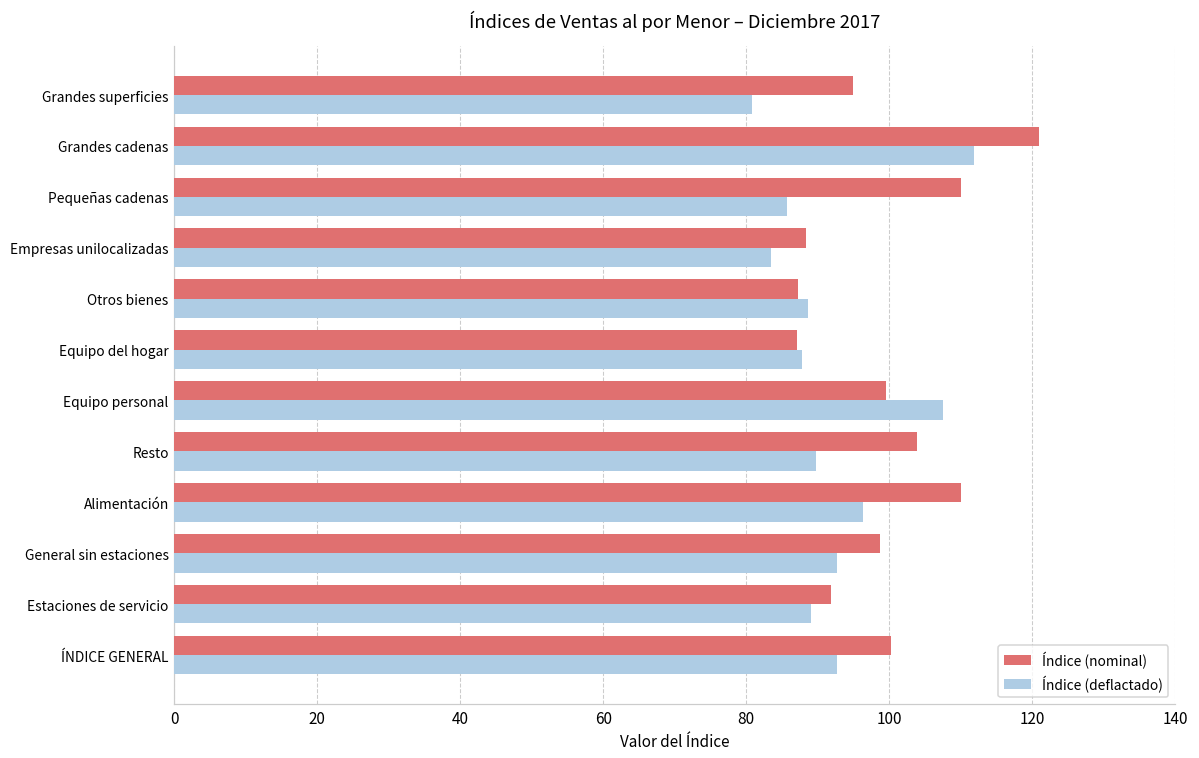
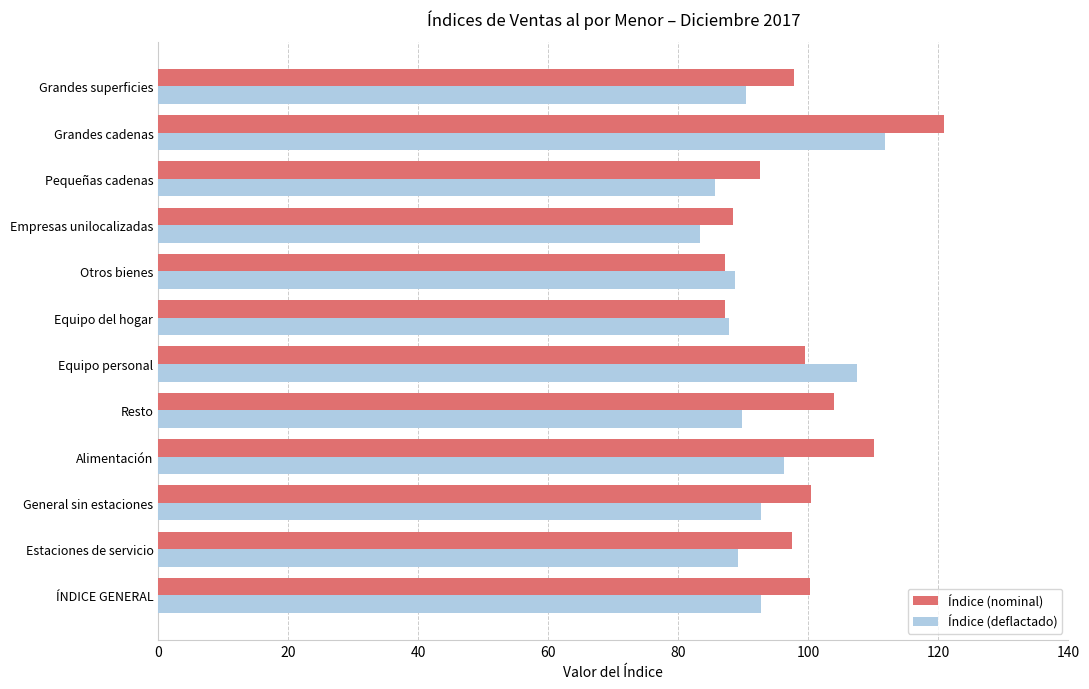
  {
    "Índice (nominal)": {
-     "Grandes superficies": 95,
+     "Grandes superficies": 98,
      "Grandes cadenas": 121,
-     "Pequeñas cadenas": 110,
+     "Pequeñas cadenas": 93,
      "Empresas unilocalizadas": 88,
      "Otros bienes": 87,
      "Equipo del hogar": 87,
      "Equipo personal": 100,
      "Resto": 104,
      "Alimentación": 110,
-     "General sin estaciones": 99,
-     "Estaciones de servicio": 92,
+     "General sin estaciones": 100,
+     "Estaciones de servicio": 98,
      "ÍNDICE GENERAL": 100
    },
    "Índice (deflactado)": {
-     "Grandes superficies": 81,
+     "Grandes superficies": 90,
      "Grandes cadenas": 112,
      "Pequeñas cadenas": 86,
      "Empresas unilocalizadas": 83,
      "Otros bienes": 89,
      "Equipo del hogar": 88,
      "Equipo personal": 108,
      "Resto": 90,
      "Alimentación": 96,
      "General sin estaciones": 93,
      "Estaciones de servicio": 89,
      "ÍNDICE GENERAL": 93
    }
  }
